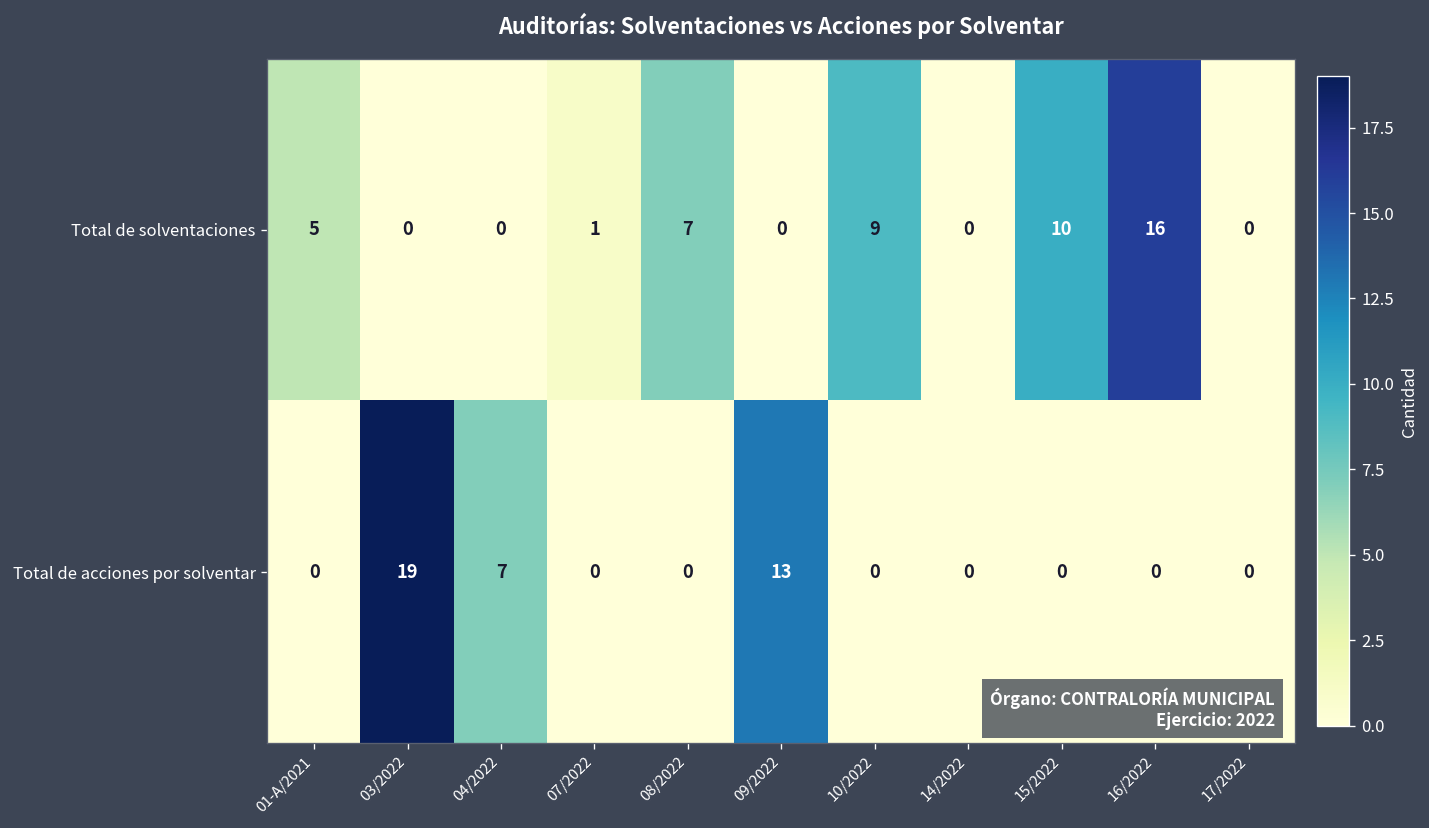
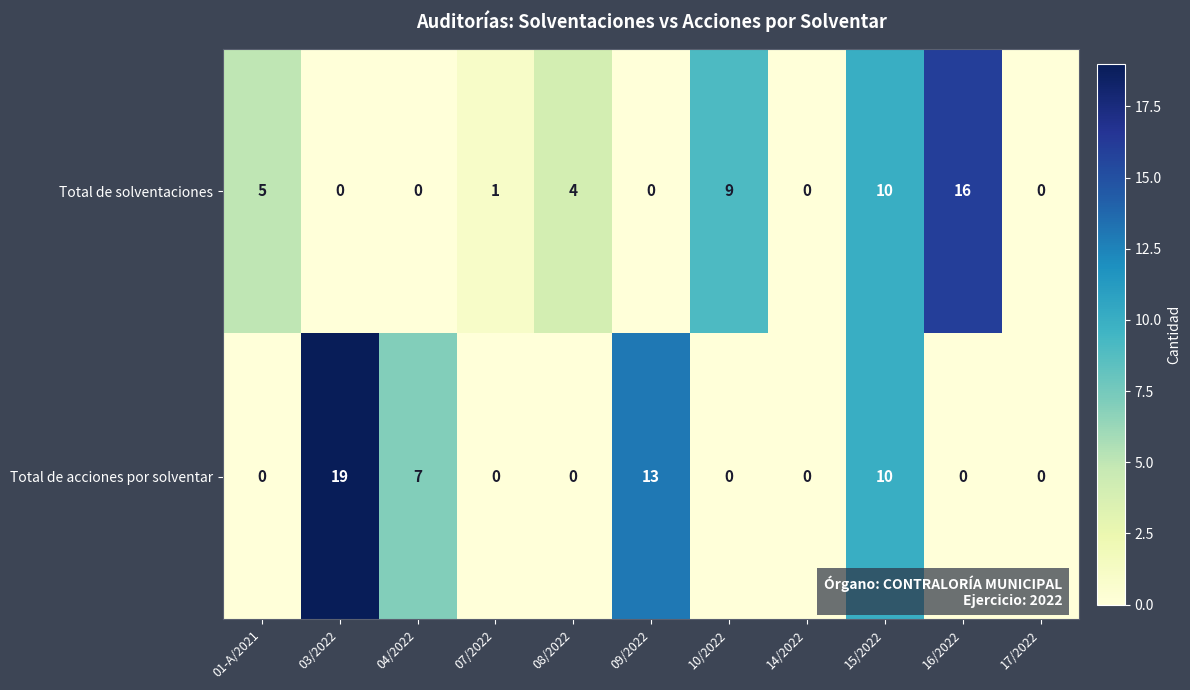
  {
    "Total de solventaciones": {
      "01-A/2021": 5,
      "03/2022": 0,
      "04/2022": 0,
      "07/2022": 1,
-     "08/2022": 7,
+     "08/2022": 4,
      "09/2022": 0,
      "10/2022": 9,
      "14/2022": 0,
      "15/2022": 10,
      "16/2022": 16,
      "17/2022": 0
    },
    "Total de acciones por solventar": {
      "01-A/2021": 0,
      "03/2022": 19,
      "04/2022": 7,
      "07/2022": 0,
      "08/2022": 0,
      "09/2022": 13,
      "10/2022": 0,
      "14/2022": 0,
-     "15/2022": 0,
+     "15/2022": 10,
      "16/2022": 0,
      "17/2022": 0
    }
  }
